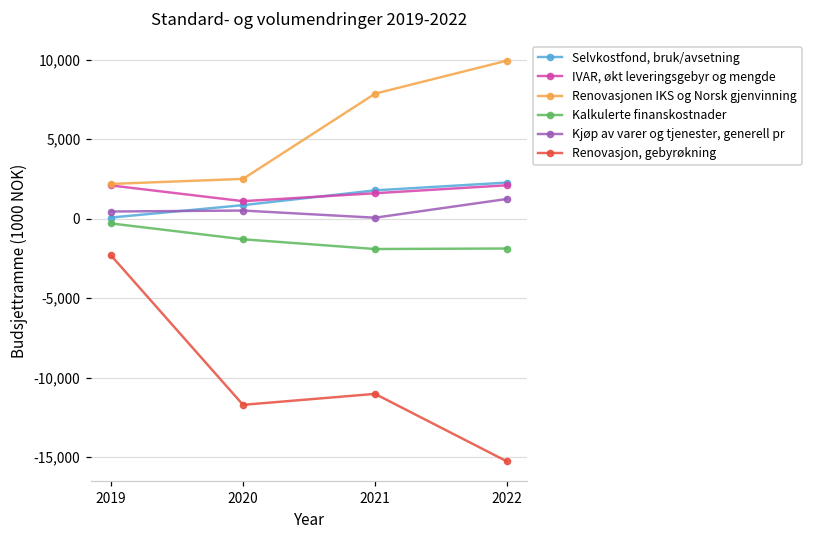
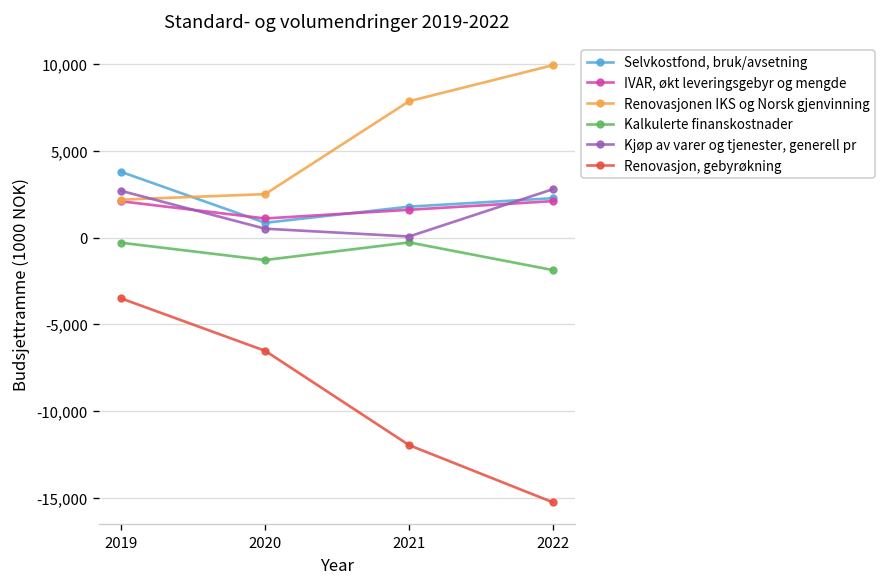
  {
    "Selvkostfond, bruk/avsetning": {
-     "2019": "100",
+     "2019": "3,800",
      "2020": "900",
      "2021": "1,800"
    },
    "IVAR, økt leveringsgebyr og mengde": {
      "2020": "1,100",
      "2021": "1,600"
    },
    "Renovasjonen IKS og Norsk gjenvinning": {
      "2020": "2,500",
      "2021": "7,900",
      "2022": "9,900"
    },
    "Kalkulerte finanskostnader": {
      "2019": "-300",
      "2020": "-1,300",
-     "2021": "-1,900",
+     "2021": "-300",
      "2022": "-1,900"
    },
    "Kjøp av varer og tjenester, generell pr": {
-     "2019": "500",
+     "2019": "2,700",
      "2020": "500",
      "2021": "100",
-     "2022": "1,200"
+     "2022": "2,800"
    },
    "Renovasjon, gebyrøkning": {
-     "2019": "-2,300",
-     "2020": "-11,700",
-     "2021": "-11,000",
+     "2019": "-3,500",
+     "2020": "-6,500",
+     "2021": "-12,000",
      "2022": "-15,300"
    }
  }
